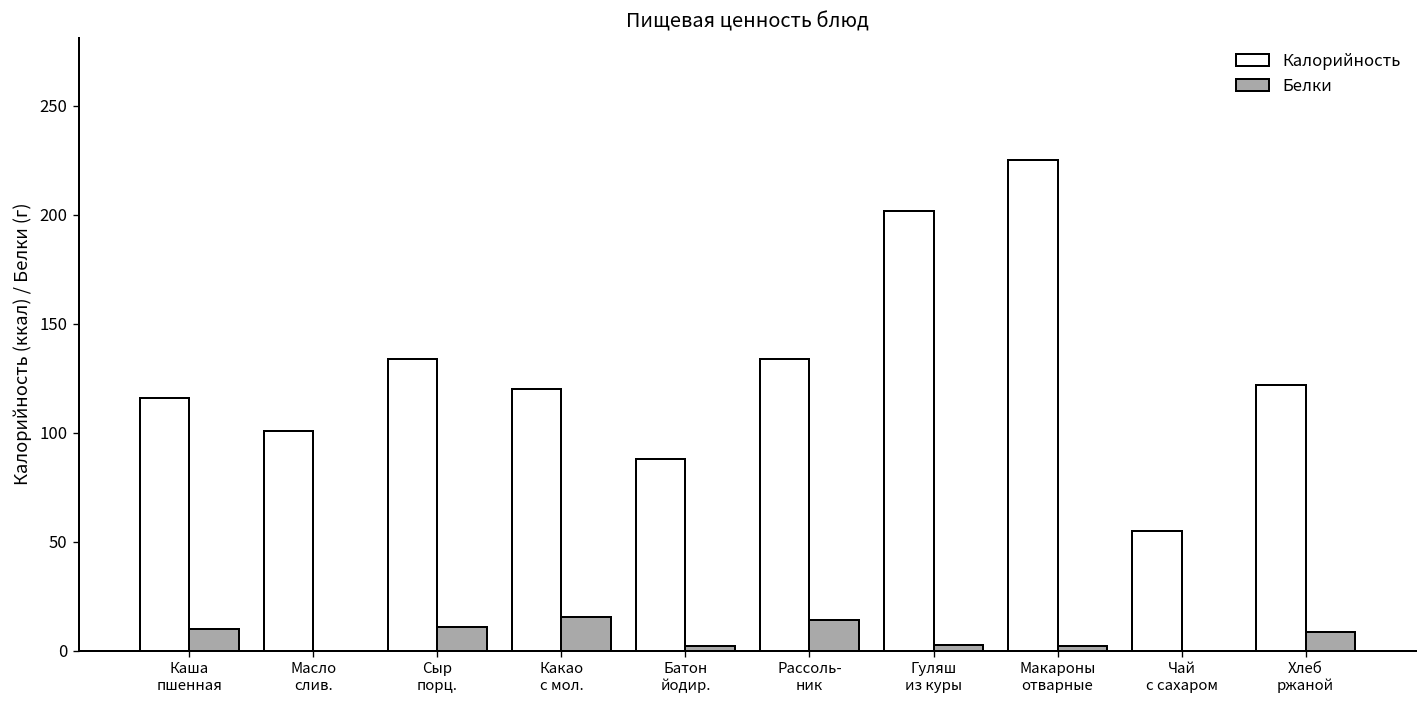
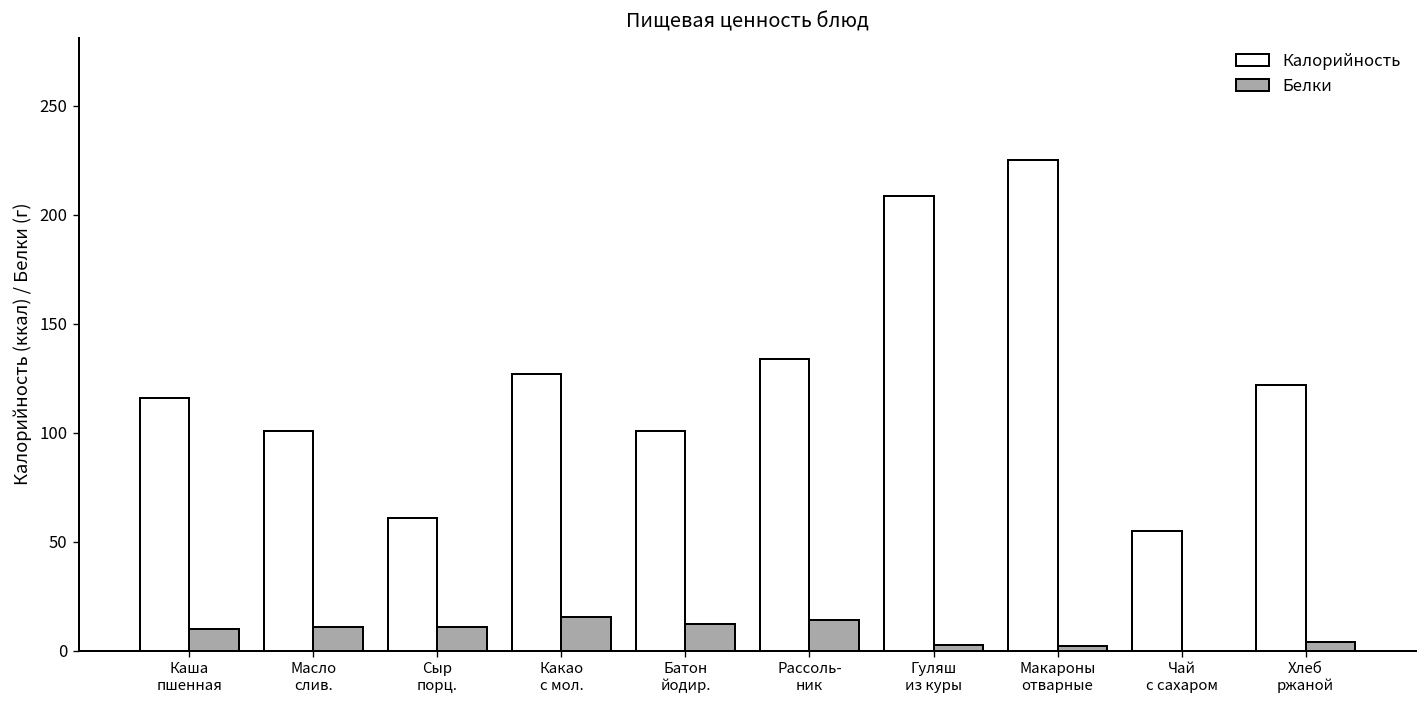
  {
    "Калорийность": {
      "Каша пшенная": 116,
      "Масло слив.": 101,
-     "Сыр порц.": 134,
-     "Какао с мол.": 120,
-     "Батон йодир.": 88,
+     "Сыр порц.": 61,
+     "Какао с мол.": 127,
+     "Батон йодир.": 101,
      "Рассоль- ник": 134,
-     "Гуляш из куры": 202,
+     "Гуляш из куры": 209,
      "Макароны отварные": 225,
      "Чай с сахаром": 55,
      "Хлеб ржаной": 122
    },
    "Белки": {
      "Каша пшенная": 10,
-     "Масло слив.": 0,
+     "Масло слив.": 11,
      "Сыр порц.": 11,
      "Какао с мол.": 16,
-     "Батон йодир.": 2,
+     "Батон йодир.": 12,
      "Рассоль- ник": 14,
      "Гуляш из куры": 3,
      "Макароны отварные": 2,
      "Чай с сахаром": 0,
-     "Хлеб ржаной": 9
+     "Хлеб ржаной": 4
    }
  }
